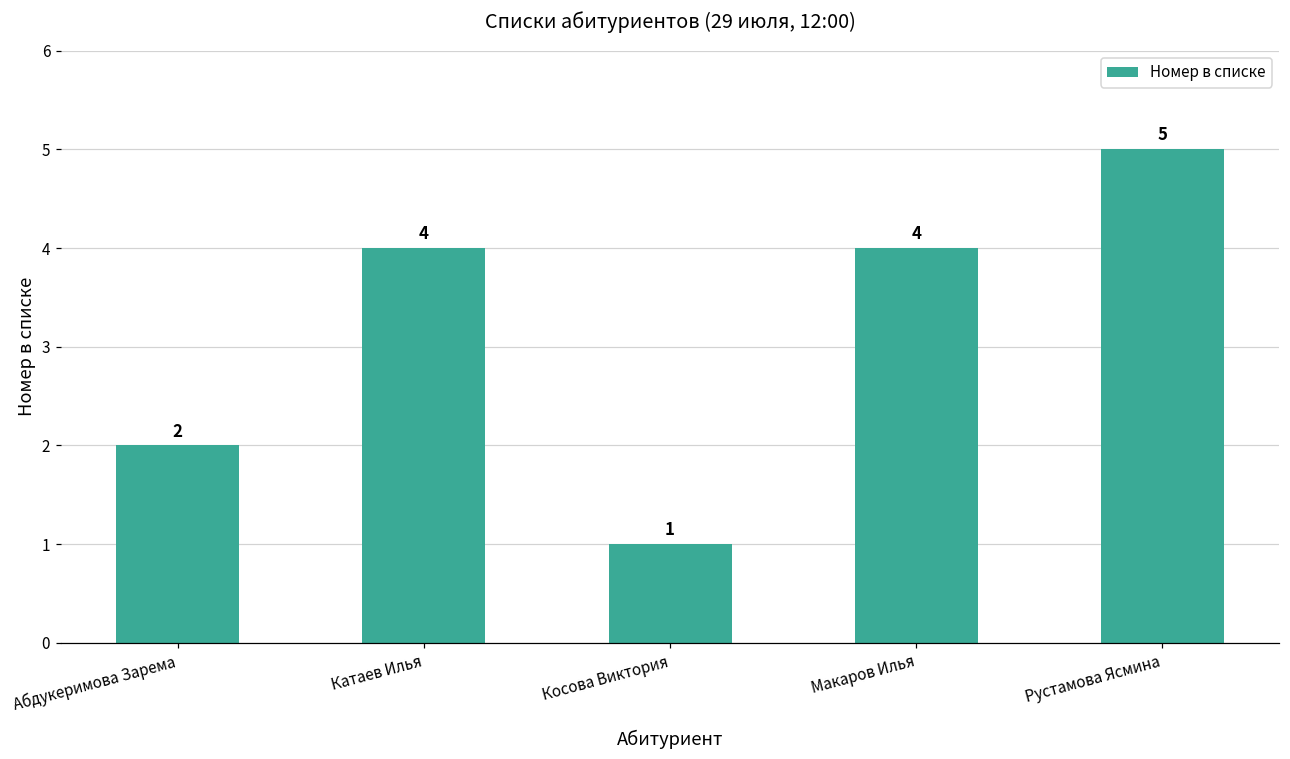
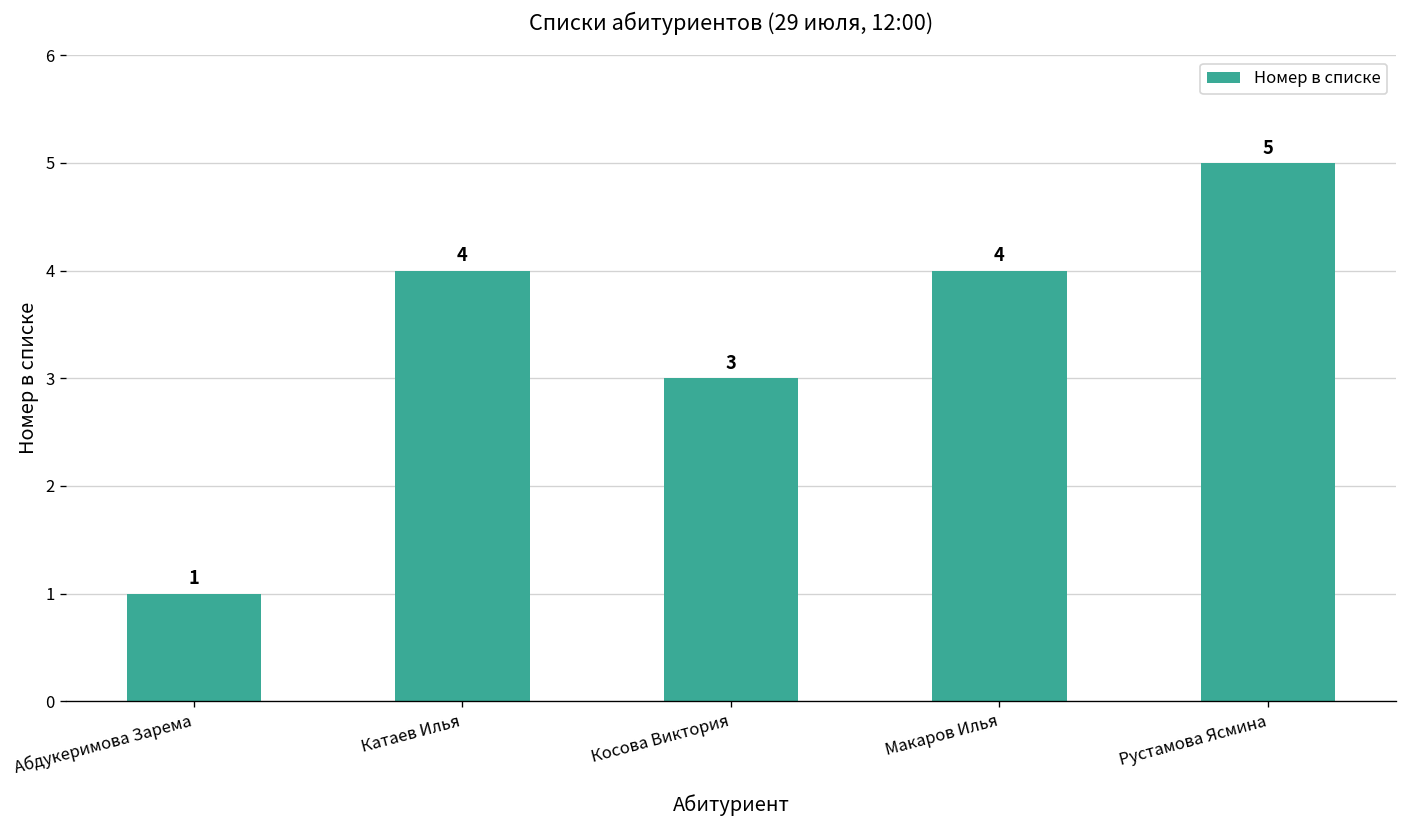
  {
-   "Абдукеримова Зарема": 2,
+   "Абдукеримова Зарема": 1,
    "Катаев Илья": 4,
-   "Косова Виктория": 1,
+   "Косова Виктория": 3,
    "Макаров Илья": 4,
    "Рустамова Ясмина": 5
  }
